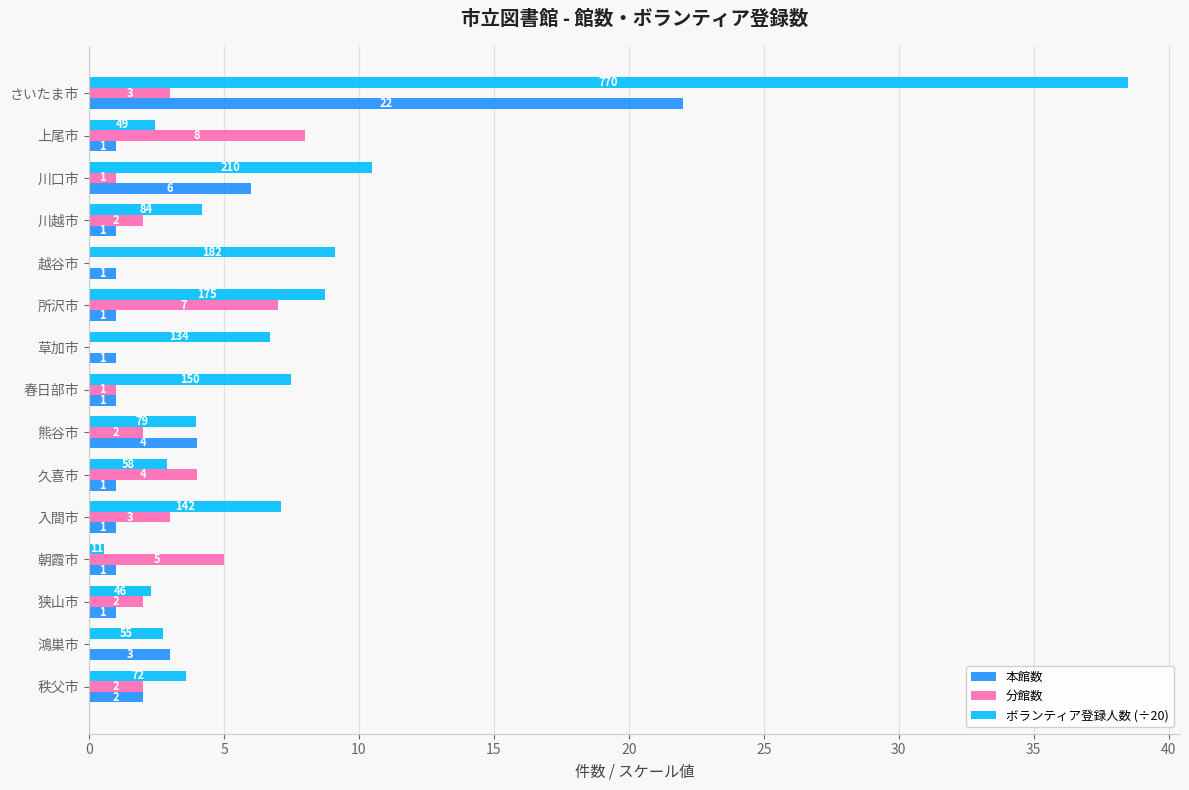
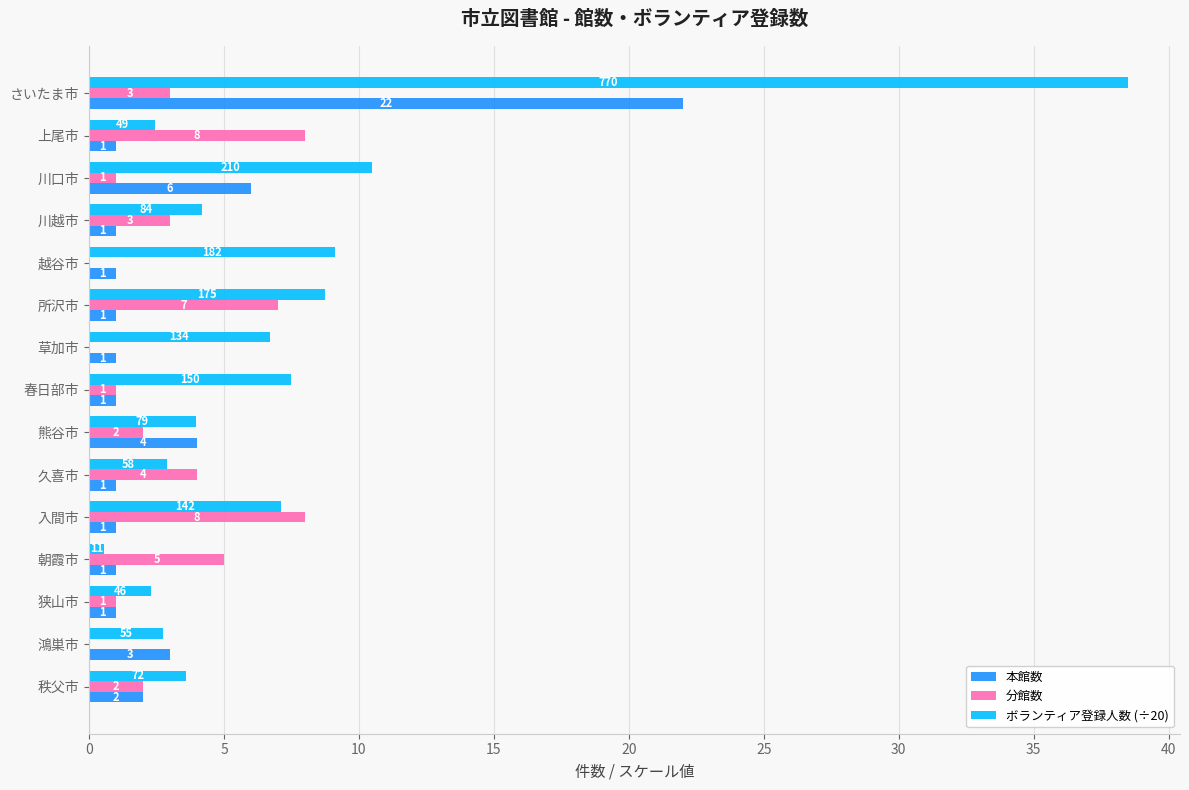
  {
    "分館数": {
      "さいたま市": 3,
      "上尾市": 8,
      "川口市": 1,
-     "川越市": 2,
+     "川越市": 3,
      "所沢市": 7,
      "熊谷市": 2,
      "久喜市": 4,
-     "入間市": 3,
+     "入間市": 8,
      "朝霞市": 5,
-     "狭山市": 2
+     "狭山市": 1
    }
  }
